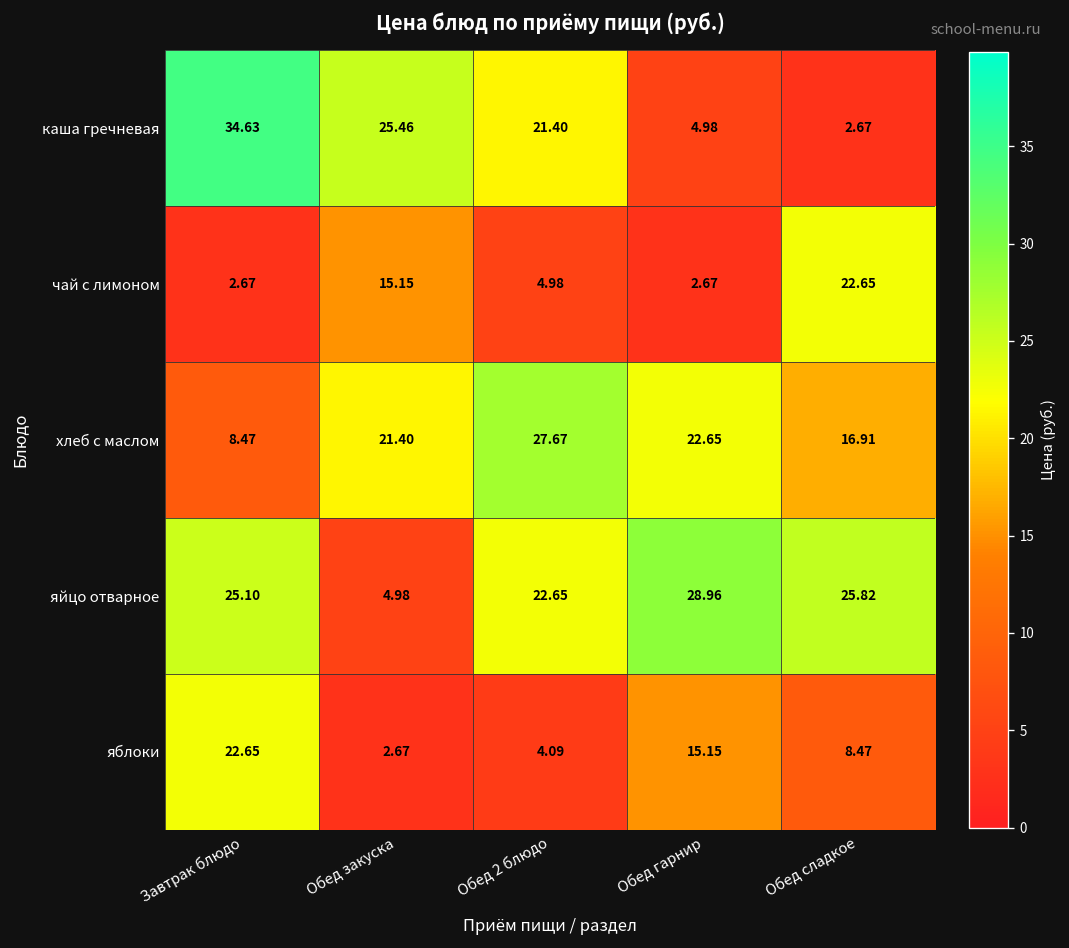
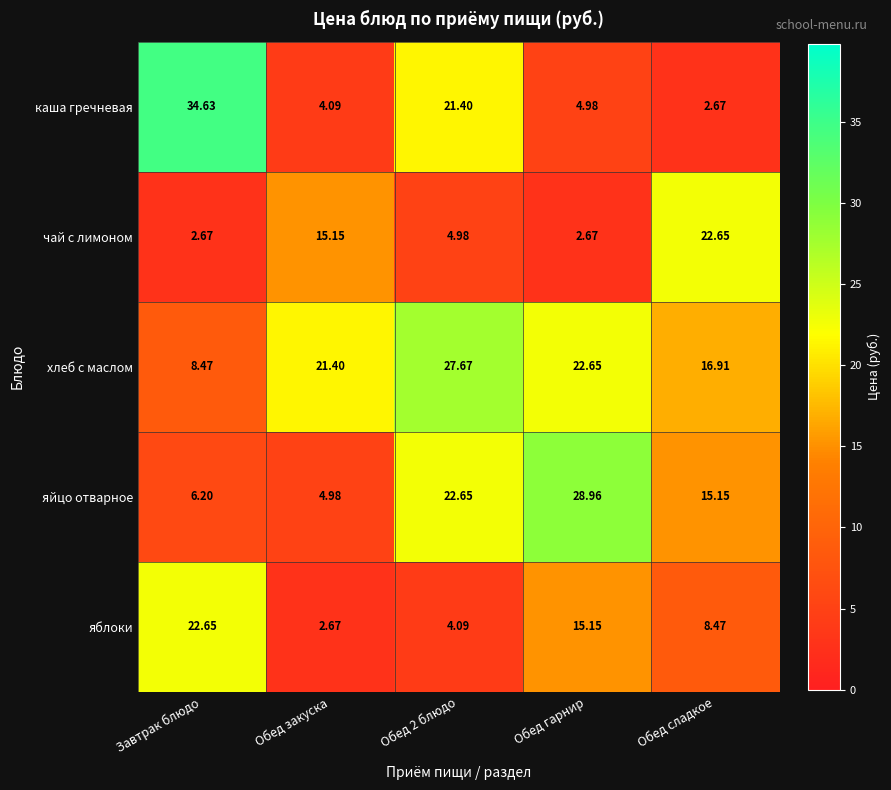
  {
    "каша гречневая": {
      "Завтрак блюдо": 34.63,
-     "Обед закуска": 25.46,
+     "Обед закуска": 4.09,
      "Обед 2 блюдо": 21.40,
      "Обед гарнир": 4.98,
      "Обед сладкое": 2.67
    },
    "чай с лимоном": {
      "Завтрак блюдо": 2.67,
      "Обед закуска": 15.15,
      "Обед 2 блюдо": 4.98,
      "Обед гарнир": 2.67,
      "Обед сладкое": 22.65
    },
    "хлеб с маслом": {
      "Завтрак блюдо": 8.47,
      "Обед закуска": 21.40,
      "Обед 2 блюдо": 27.67,
      "Обед гарнир": 22.65,
      "Обед сладкое": 16.91
    },
    "яйцо отварное": {
-     "Завтрак блюдо": 25.10,
+     "Завтрак блюдо": 6.20,
      "Обед закуска": 4.98,
      "Обед 2 блюдо": 22.65,
      "Обед гарнир": 28.96,
-     "Обед сладкое": 25.82
+     "Обед сладкое": 15.15
    },
    "яблоки": {
      "Завтрак блюдо": 22.65,
      "Обед закуска": 2.67,
      "Обед 2 блюдо": 4.09,
      "Обед гарнир": 15.15,
      "Обед сладкое": 8.47
    }
  }
